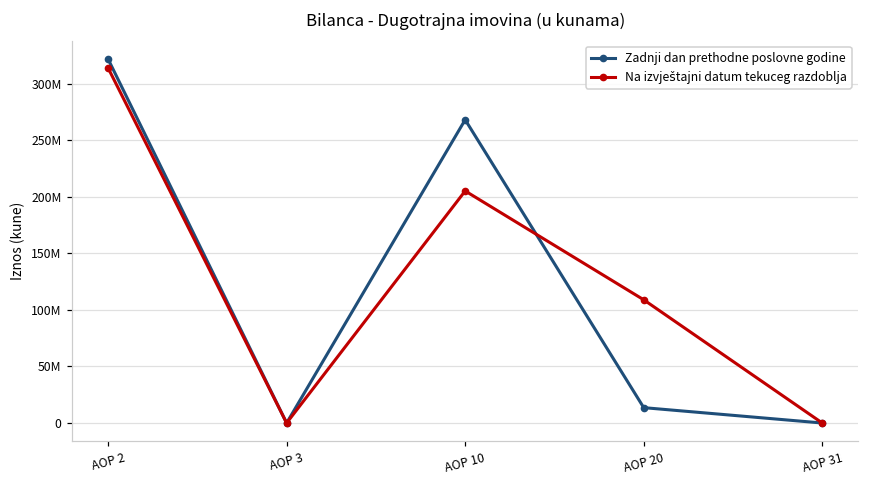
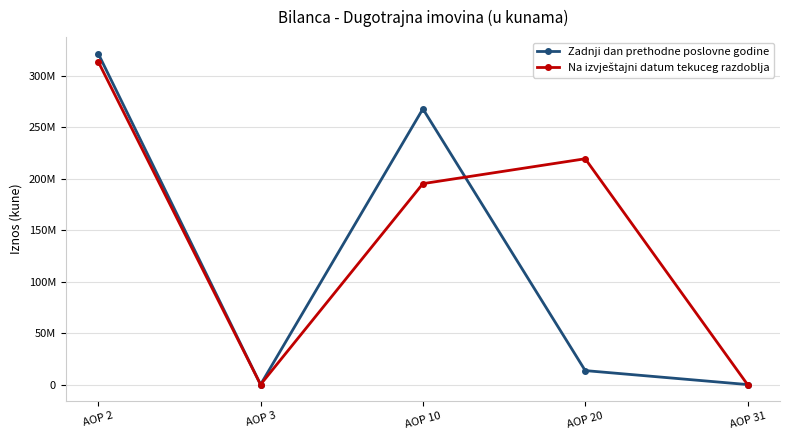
  {
    "Zadnji dan prethodne poslovne godine": {
      "AOP 2": 322000000,
      "AOP 10": 268000000,
      "AOP 20": 14000000
    },
    "Na izvještajni datum tekuceg razdoblja": {
      "AOP 2": 314000000,
-     "AOP 10": 205000000,
-     "AOP 20": 109000000
+     "AOP 10": 195000000,
+     "AOP 20": 220000000
    }
  }
